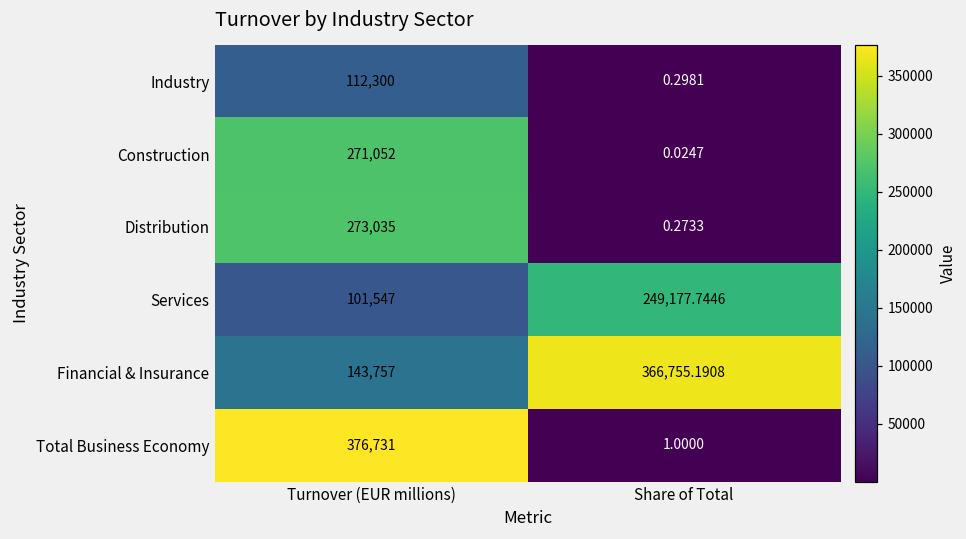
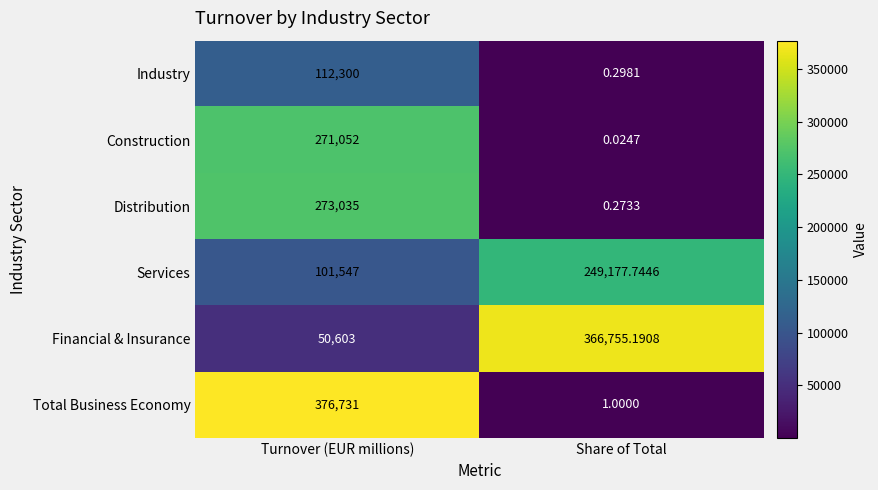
  {
    "Industry": {
      "Turnover (EUR millions)": "112,300",
      "Share of Total": "0.2981"
    },
    "Construction": {
      "Turnover (EUR millions)": "271,052",
      "Share of Total": "0.0247"
    },
    "Distribution": {
      "Turnover (EUR millions)": "273,035",
      "Share of Total": "0.2733"
    },
    "Services": {
      "Turnover (EUR millions)": "101,547",
      "Share of Total": "249,177.7446"
    },
    "Financial & Insurance": {
-     "Turnover (EUR millions)": "143,757",
+     "Turnover (EUR millions)": "50,603",
      "Share of Total": "366,755.1908"
    },
    "Total Business Economy": {
      "Turnover (EUR millions)": "376,731",
      "Share of Total": "1.0000"
    }
  }
